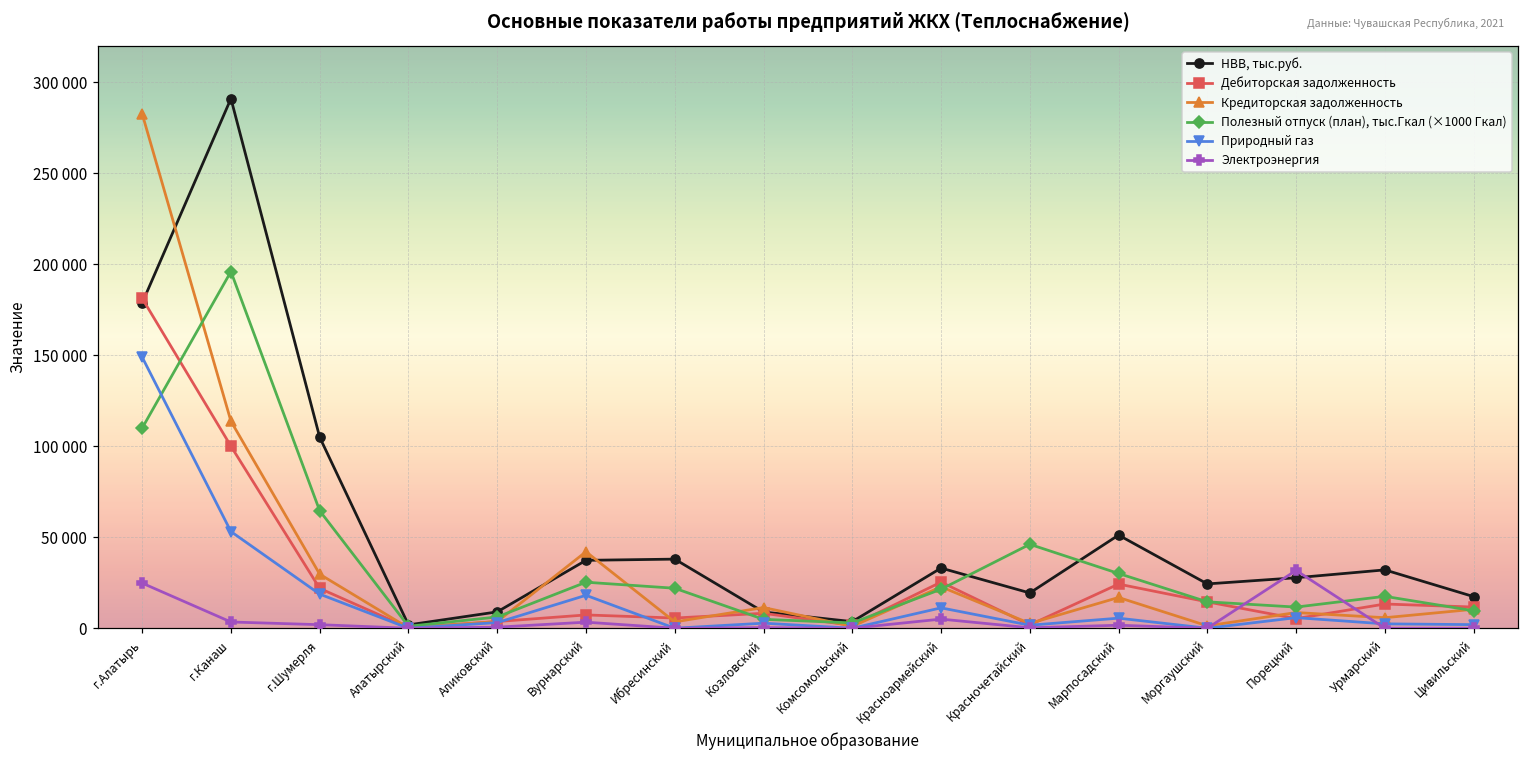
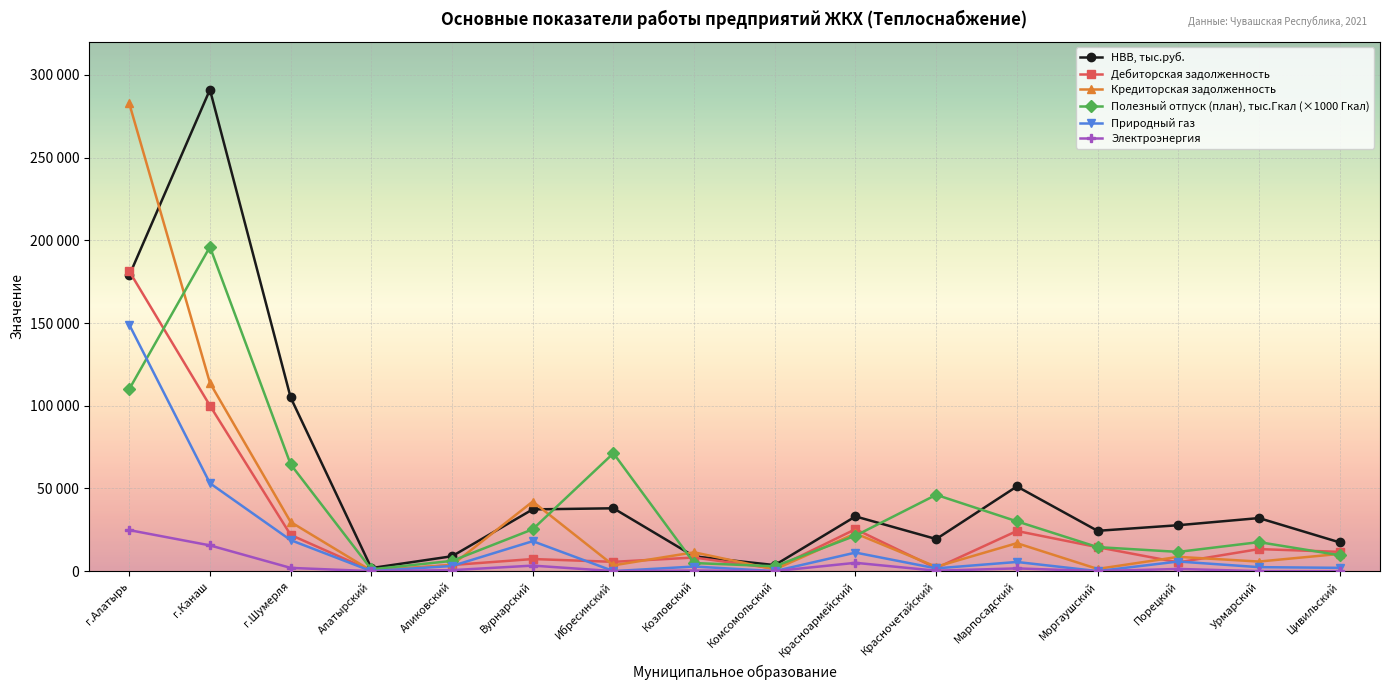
  {
    "НВВ, тыс.руб.": {
      "г.Алатырь": 179000,
      "г.Канаш": 291000,
      "г.Шумерля": 105000,
      "Аликовский": 9000,
      "Вурнарский": 37000,
      "Ибресинский": 38000,
      "Красноармейский": 33000,
      "Красночетайский": 19000,
      "Марпосадский": 51000,
      "Моргаушский": 24000,
      "Порецкий": 28000,
      "Урмарский": 32000,
      "Цивильский": 17000
    },
    "Полезный отпуск (план), тыс.Гкал (×1000 Гкал)": {
      "г.Алатырь": 110000,
      "г.Канаш": 196000,
      "г.Шумерля": 65000,
      "Аликовский": 6000,
      "Вурнарский": 25000,
-     "Ибресинский": 22000,
+     "Ибресинский": 71000,
      "Козловский": 5000,
      "Красночетайский": 46000,
      "Марпосадский": 30000,
      "Порецкий": 12000,
      "Урмарский": 18000
    },
    "Природный газ": {
      "г.Алатырь": 149000,
      "г.Канаш": 53000,
      "г.Шумерля": 19000,
      "Вурнарский": 18000,
      "Козловский": 3000,
      "Красноармейский": 11000,
      "Марпосадский": 6000,
      "Урмарский": 2000,
      "Цивильский": 2000
    },
    "Электроэнергия": {
      "г.Алатырь": 25000,
-     "г.Канаш": 3000,
+     "г.Канаш": 16000,
      "г.Шумерля": 2000,
      "Аликовский": 1000,
      "Вурнарский": 3000,
      "Козловский": 0,
      "Красноармейский": 5000,
      "Марпосадский": 2000,
-     "Порецкий": 32000,
+     "Порецкий": 1000,
      "Урмарский": 0,
      "Цивильский": 0
    }
  }
